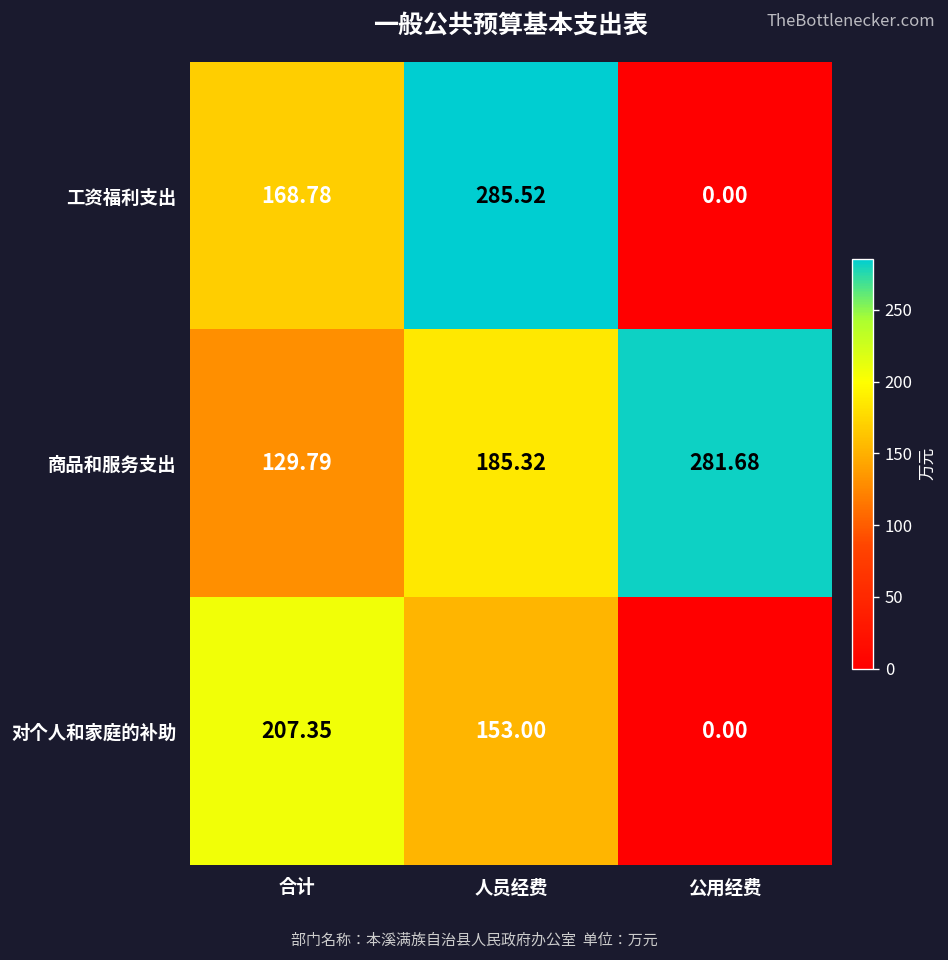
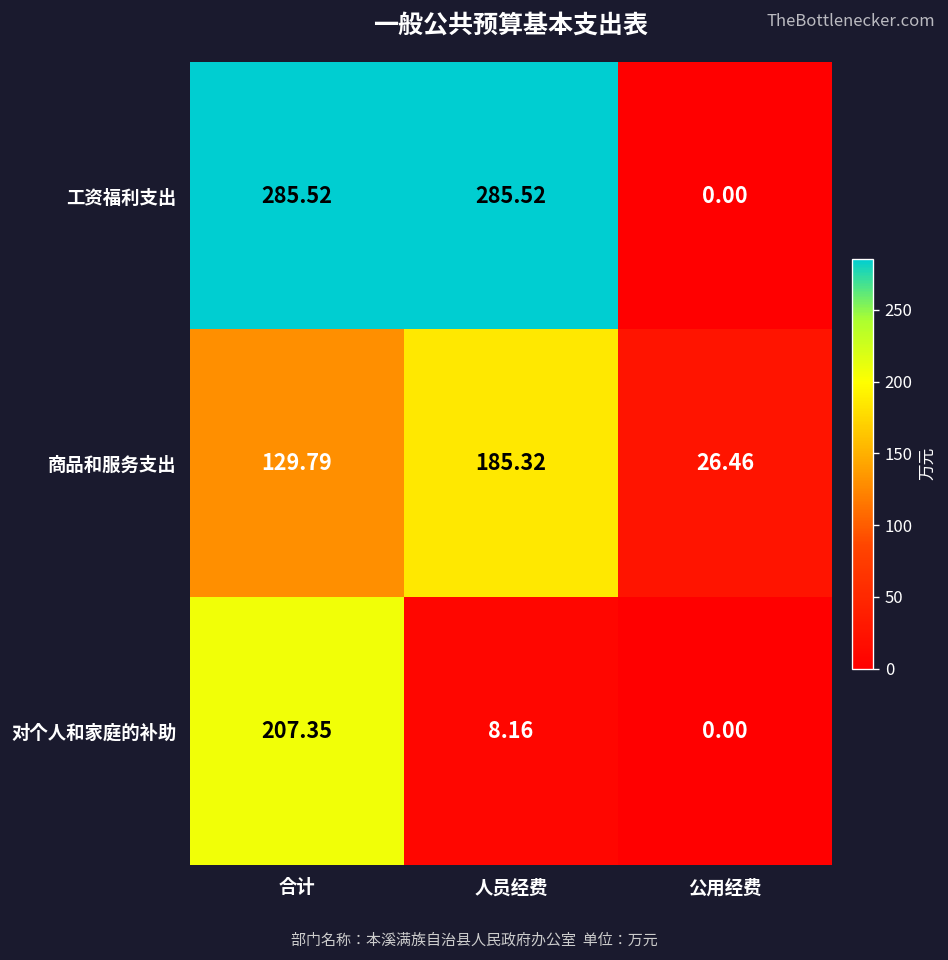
  {
    "工资福利支出": {
-     "合计": 168.78,
+     "合计": 285.52,
      "人员经费": 285.52,
      "公用经费": 0.00
    },
    "商品和服务支出": {
      "合计": 129.79,
      "人员经费": 185.32,
-     "公用经费": 281.68
+     "公用经费": 26.46
    },
    "对个人和家庭的补助": {
      "合计": 207.35,
-     "人员经费": 153.00,
+     "人员经费": 8.16,
      "公用经费": 0.00
    }
  }
